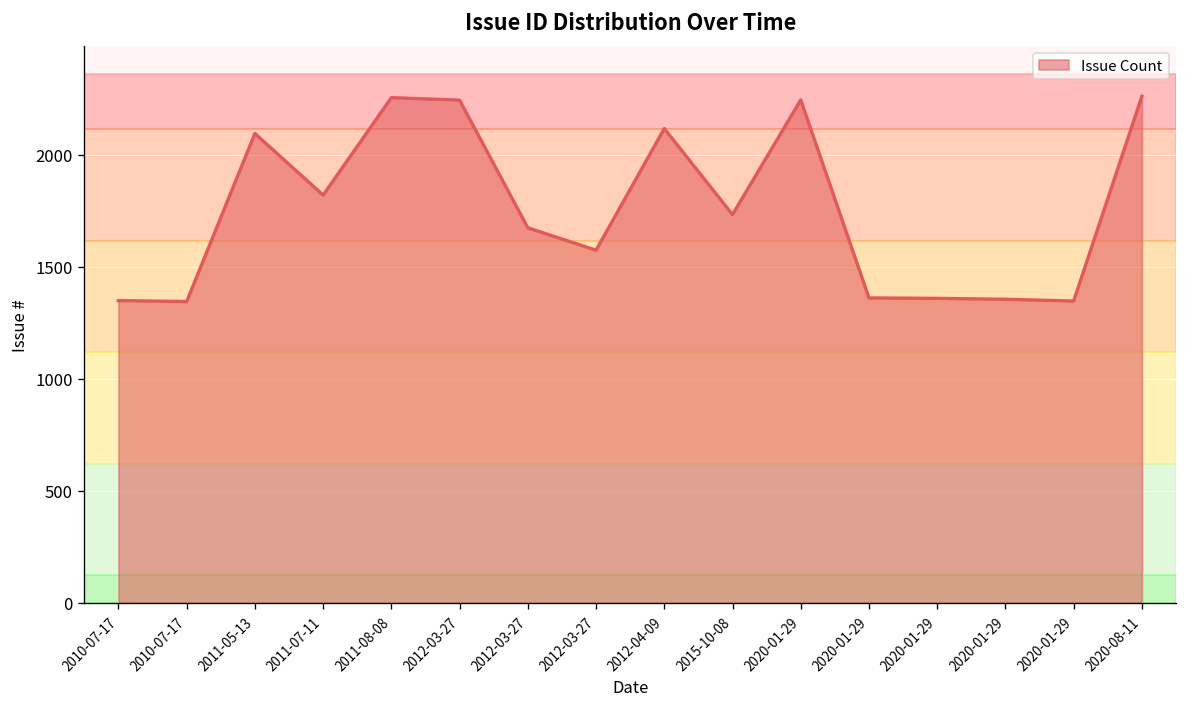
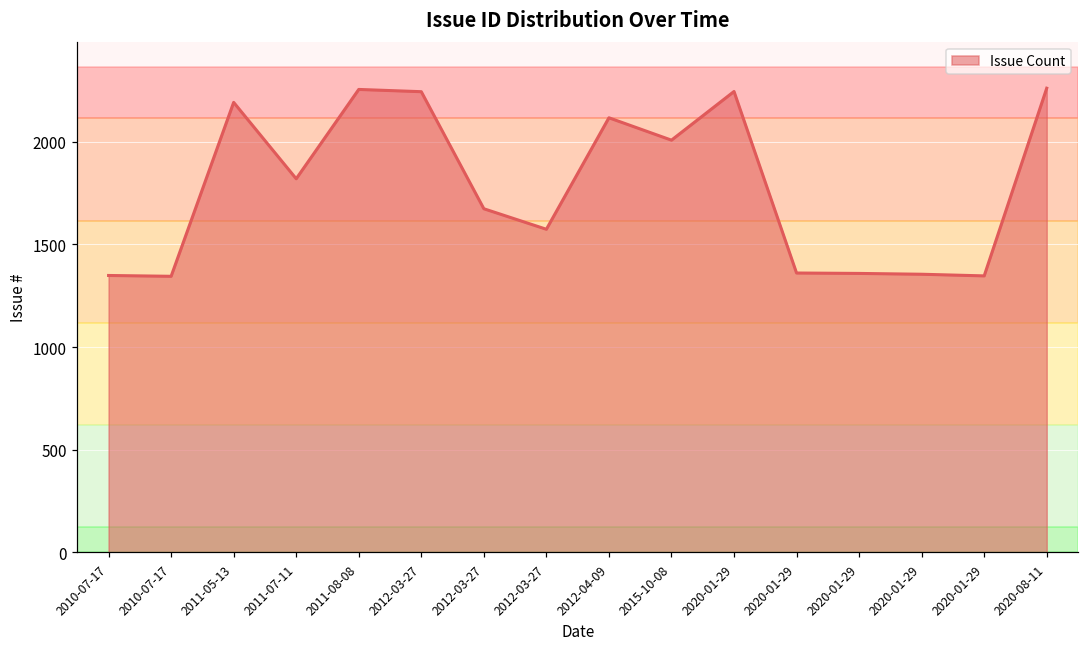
  {
-   "2011-05-13": 2100,
+   "2011-05-13": 2190,
    "2011-07-11": 1820,
    "2011-08-08": 2260,
    "2012-04-09": 2120,
-   "2015-10-08": 1730,
+   "2015-10-08": 2010,
    "2020-08-11": 2260
  }
